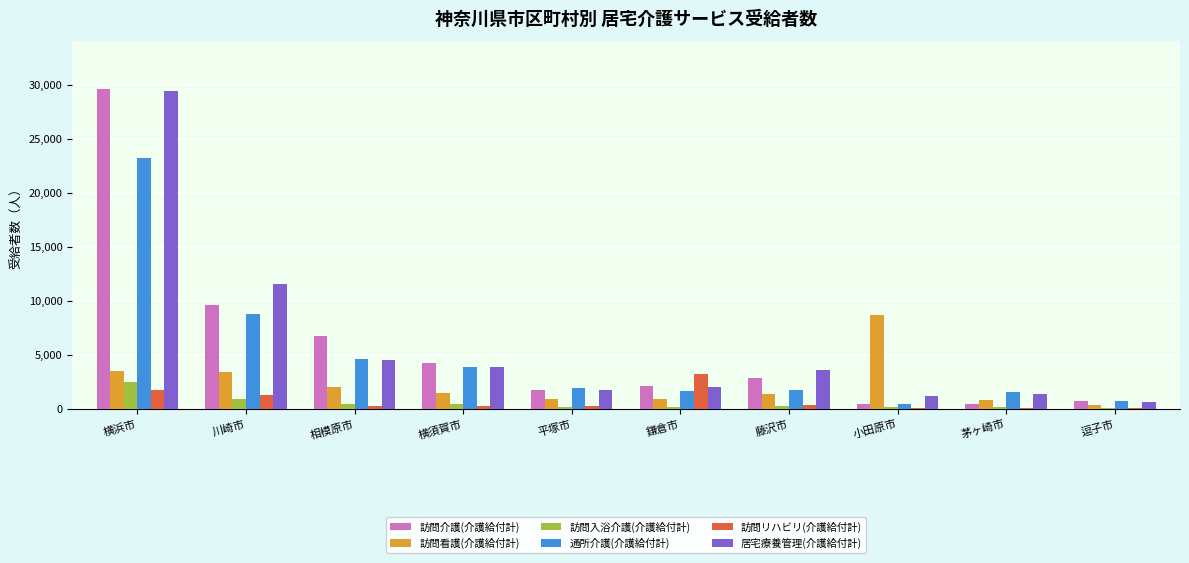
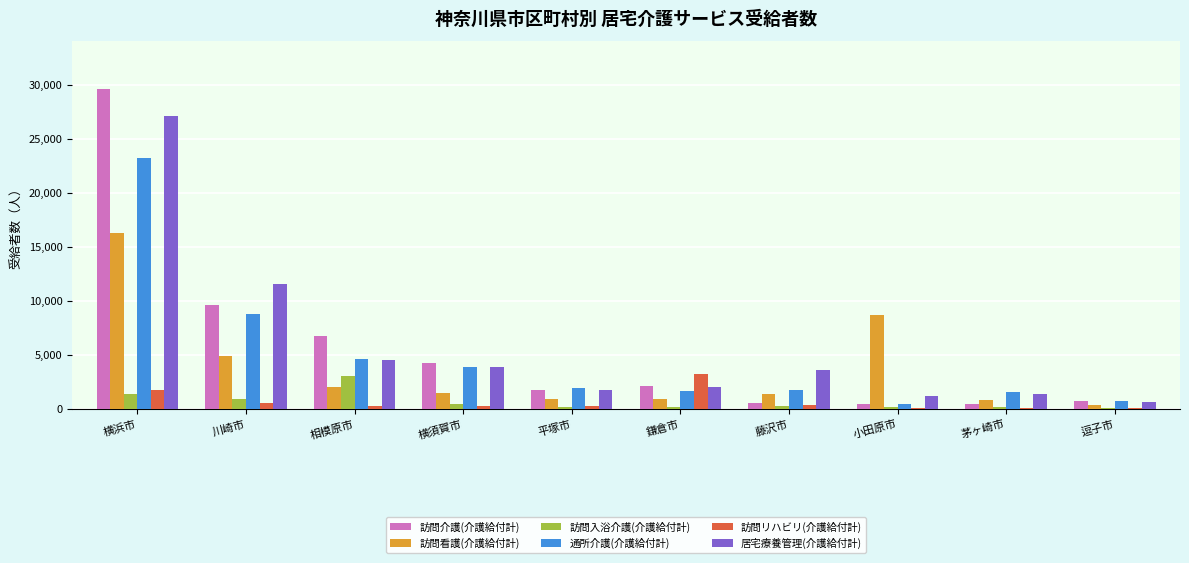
  {
    "訪問介護(介護給付計)": {
      "横浜市": "29,600",
      "川崎市": "9,600",
      "相模原市": "6,800",
      "横須賀市": "4,300",
      "平塚市": "1,700",
      "鎌倉市": "2,100",
-     "藤沢市": "2,800",
+     "藤沢市": "600",
      "小田原市": "400",
      "茅ヶ崎市": "500",
      "逗子市": "700"
    },
    "訪問看護(介護給付計)": {
-     "横浜市": "3,500",
-     "川崎市": "3,400",
+     "横浜市": "16,300",
+     "川崎市": "4,900",
      "相模原市": "2,000",
      "横須賀市": "1,500",
      "平塚市": "1,000",
      "鎌倉市": "900",
      "藤沢市": "1,400",
      "小田原市": "8,700",
      "茅ヶ崎市": "800",
      "逗子市": "300"
    },
    "訪問入浴介護(介護給付計)": {
-     "横浜市": "2,500",
+     "横浜市": "1,400",
      "川崎市": "900",
-     "相模原市": "400",
+     "相模原市": "3,100",
      "横須賀市": "400",
      "藤沢市": "300"
    },
    "通所介護(介護給付計)": {
      "横浜市": "23,200",
      "川崎市": "8,800",
      "相模原市": "4,600",
      "横須賀市": "3,900",
      "平塚市": "1,900",
      "鎌倉市": "1,700",
      "藤沢市": "1,800",
      "小田原市": "500",
      "茅ヶ崎市": "1,600",
      "逗子市": "700"
    },
    "訪問リハビリ(介護給付計)": {
      "横浜市": "1,700",
-     "川崎市": "1,300",
+     "川崎市": "500",
      "相模原市": "300",
      "横須賀市": "300",
      "平塚市": "300",
      "鎌倉市": "3,200",
      "藤沢市": "300"
    },
    "居宅療養管理(介護給付計)": {
-     "横浜市": "29,400",
+     "横浜市": "27,100",
      "川崎市": "11,600",
      "相模原市": "4,500",
      "横須賀市": "3,800",
      "平塚市": "1,800",
      "鎌倉市": "2,000",
      "藤沢市": "3,600",
      "小田原市": "1,200",
      "茅ヶ崎市": "1,300",
      "逗子市": "700"
    }
  }
